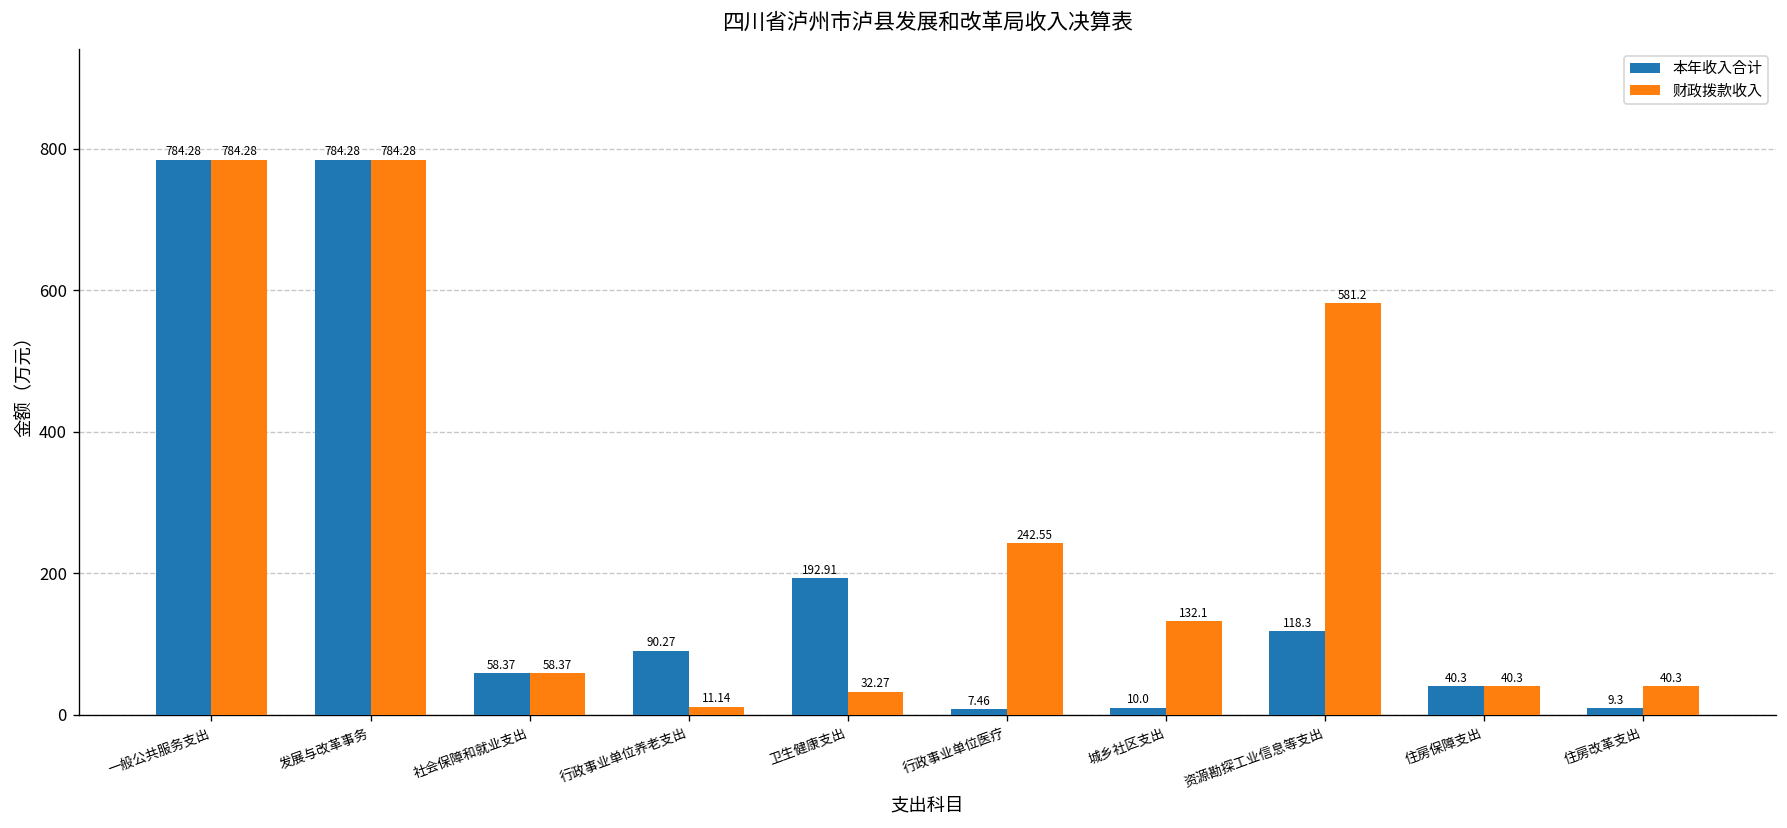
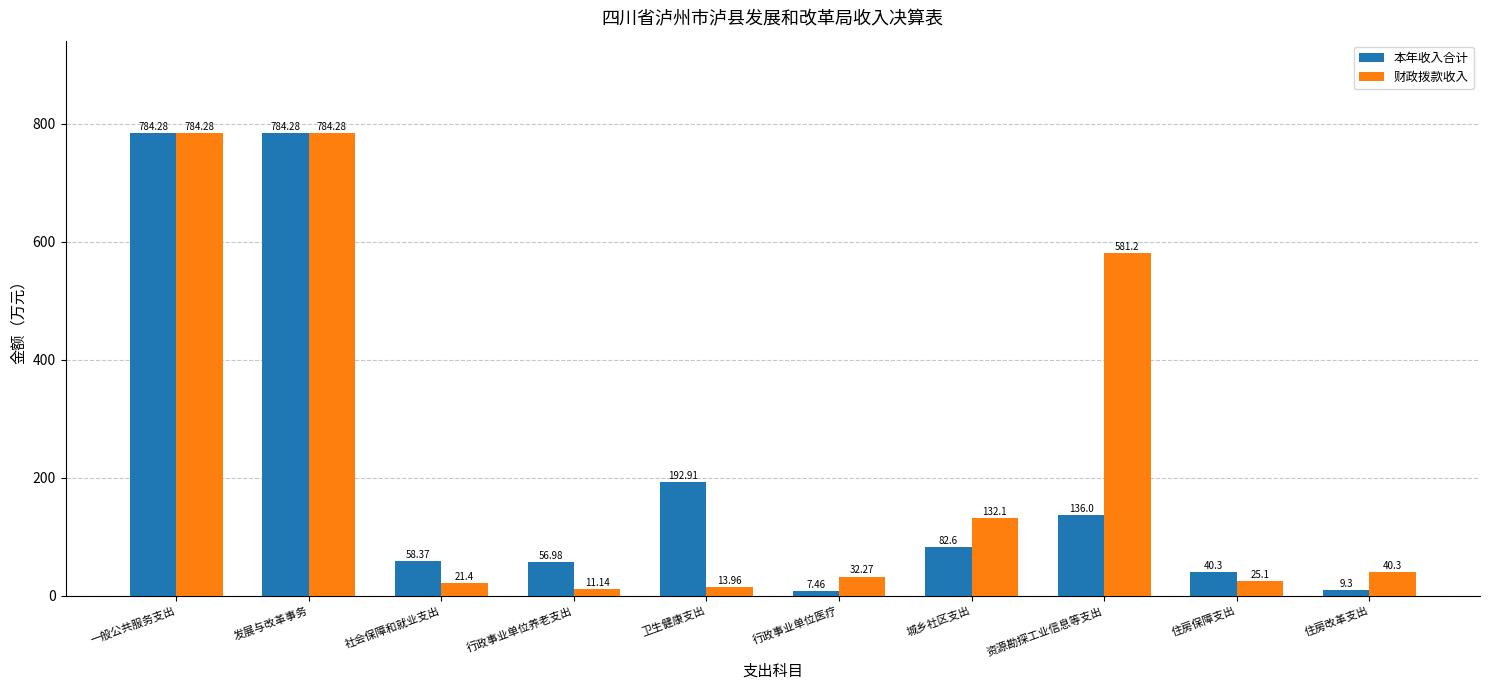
  {
    "本年收入合计": {
      "一般公共服务支出": 784.28,
      "发展与改革事务": 784.28,
      "社会保障和就业支出": 58.37,
-     "行政事业单位养老支出": 90.27,
+     "行政事业单位养老支出": 56.98,
      "卫生健康支出": 192.91,
      "行政事业单位医疗": 7.46,
-     "城乡社区支出": 10.0,
-     "资源勘探工业信息等支出": 118.3,
+     "城乡社区支出": 82.6,
+     "资源勘探工业信息等支出": 136.0,
      "住房保障支出": 40.3,
      "住房改革支出": 9.3
    },
    "财政拨款收入": {
      "一般公共服务支出": 784.28,
      "发展与改革事务": 784.28,
-     "社会保障和就业支出": 58.37,
+     "社会保障和就业支出": 21.4,
      "行政事业单位养老支出": 11.14,
-     "卫生健康支出": 32.27,
-     "行政事业单位医疗": 242.55,
+     "卫生健康支出": 13.96,
+     "行政事业单位医疗": 32.27,
      "城乡社区支出": 132.1,
      "资源勘探工业信息等支出": 581.2,
-     "住房保障支出": 40.3,
+     "住房保障支出": 25.1,
      "住房改革支出": 40.3
    }
  }
